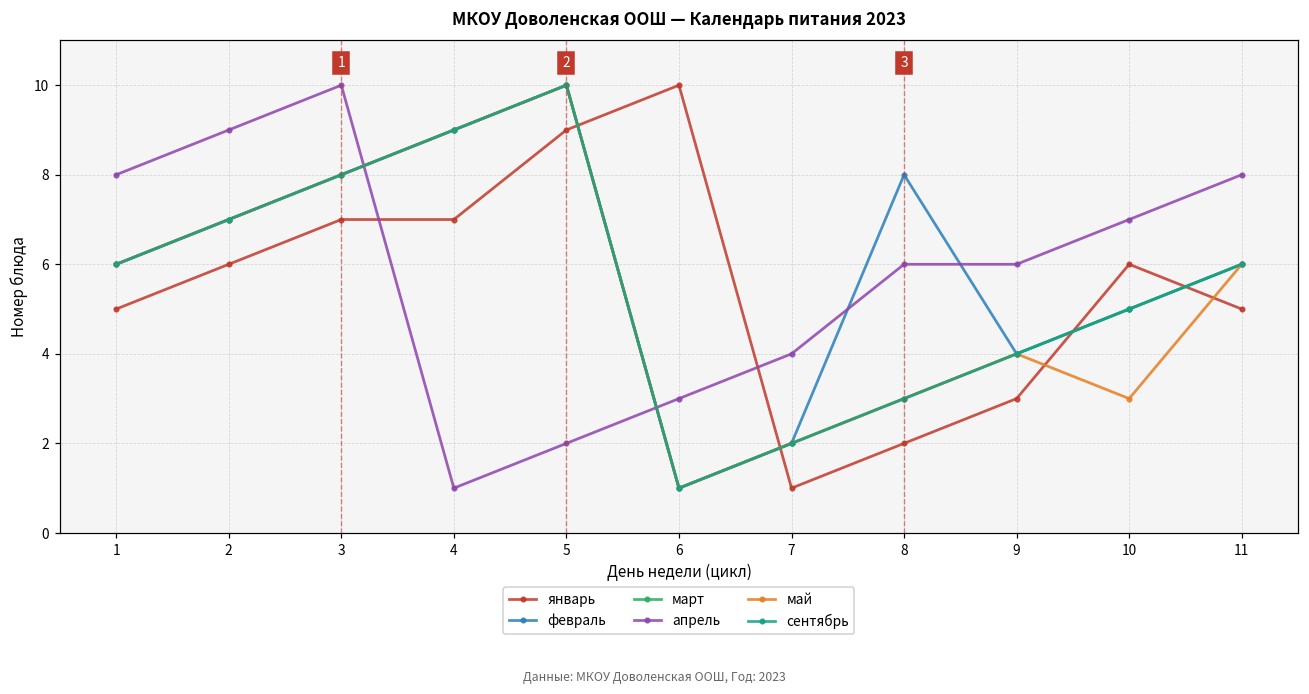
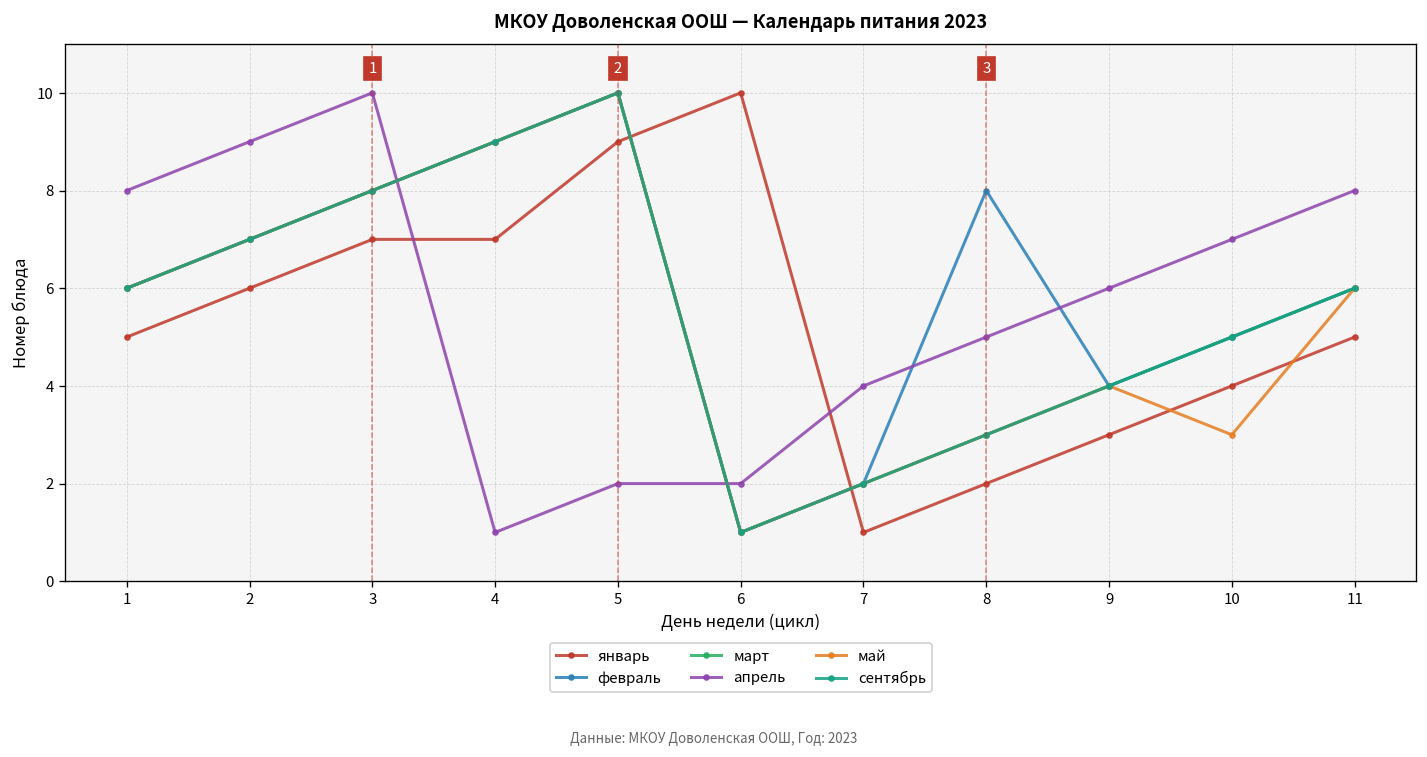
  {
    "январь": {
      "1": 5,
      "2": 6,
      "3": 7,
      "4": 7,
      "5": 9,
      "6": 10,
      "7": 1,
      "8": 2,
      "9": 3,
-     "10": 6,
+     "10": 4,
      "11": 5
    },
    "февраль": {
      "8": 8
    },
    "апрель": {
      "1": 8,
      "2": 9,
      "4": 1,
      "5": 2,
-     "6": 3,
+     "6": 2,
      "7": 4,
-     "8": 6,
+     "8": 5,
      "9": 6,
      "10": 7,
      "11": 8
    },
    "май": {
      "10": 3
    }
  }
